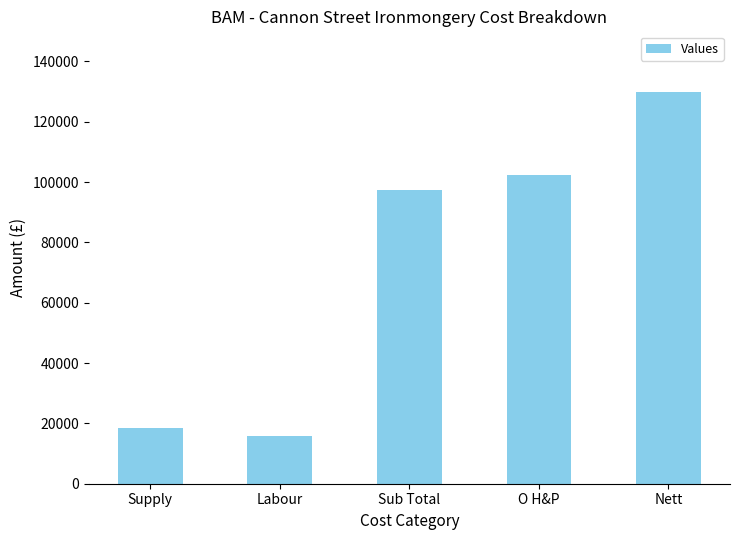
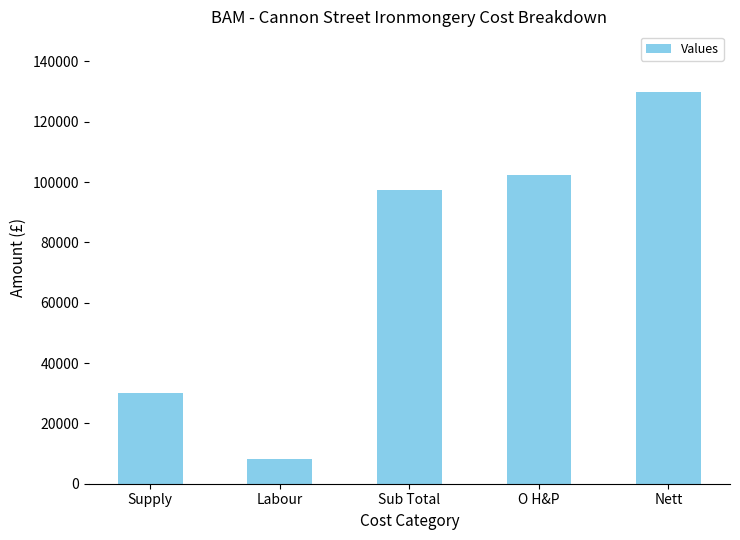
  {
-   "Supply": 18000,
-   "Labour": 16000,
+   "Supply": 30000,
+   "Labour": 8000,
    "Sub Total": 97000,
    "O H&P": 102000,
    "Nett": 130000
  }
